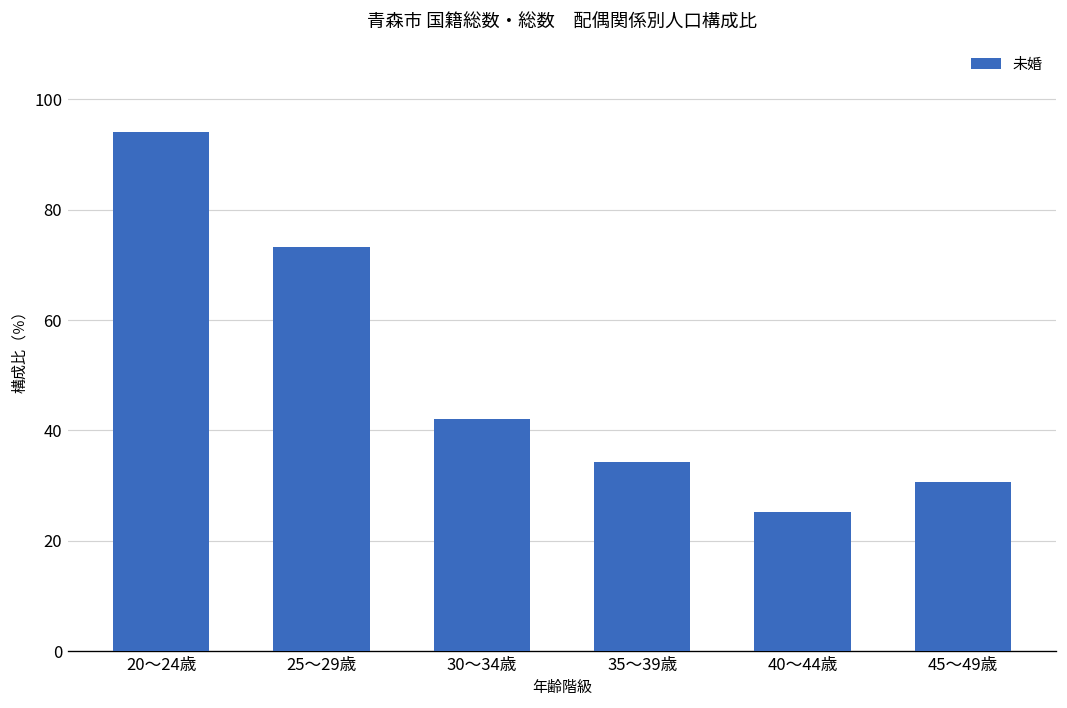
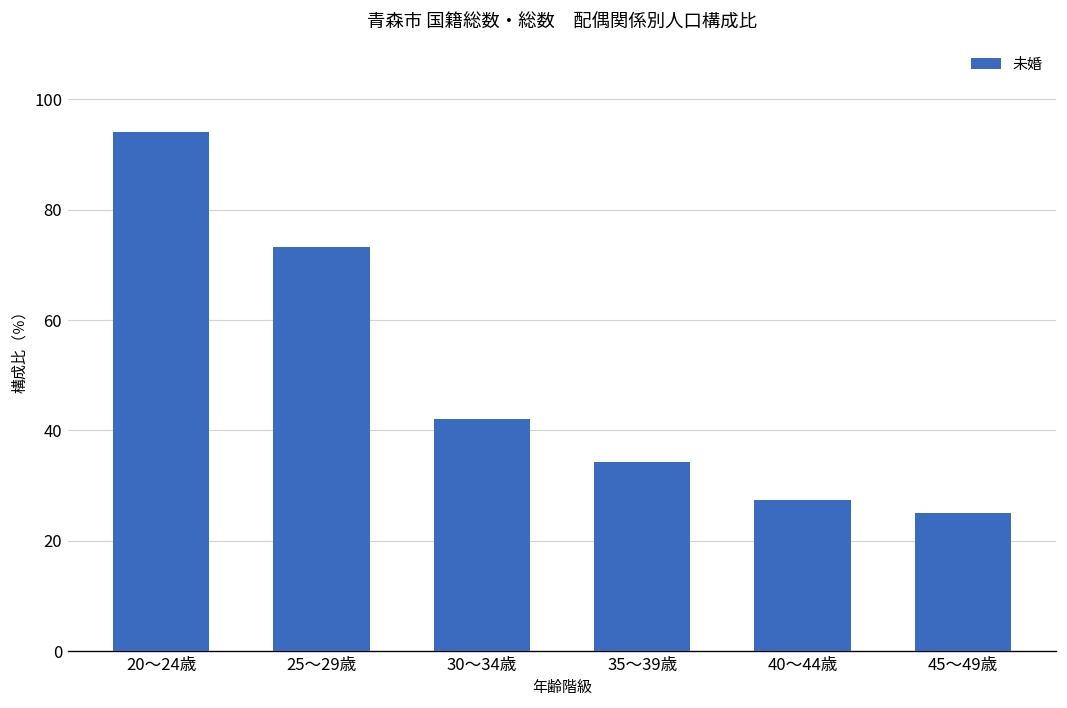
  {
    "20～24歳": 94,
    "25～29歳": 73,
    "30～34歳": 42,
    "35～39歳": 34,
-   "40～44歳": 25,
-   "45～49歳": 31
+   "40～44歳": 27,
+   "45～49歳": 25
  }
